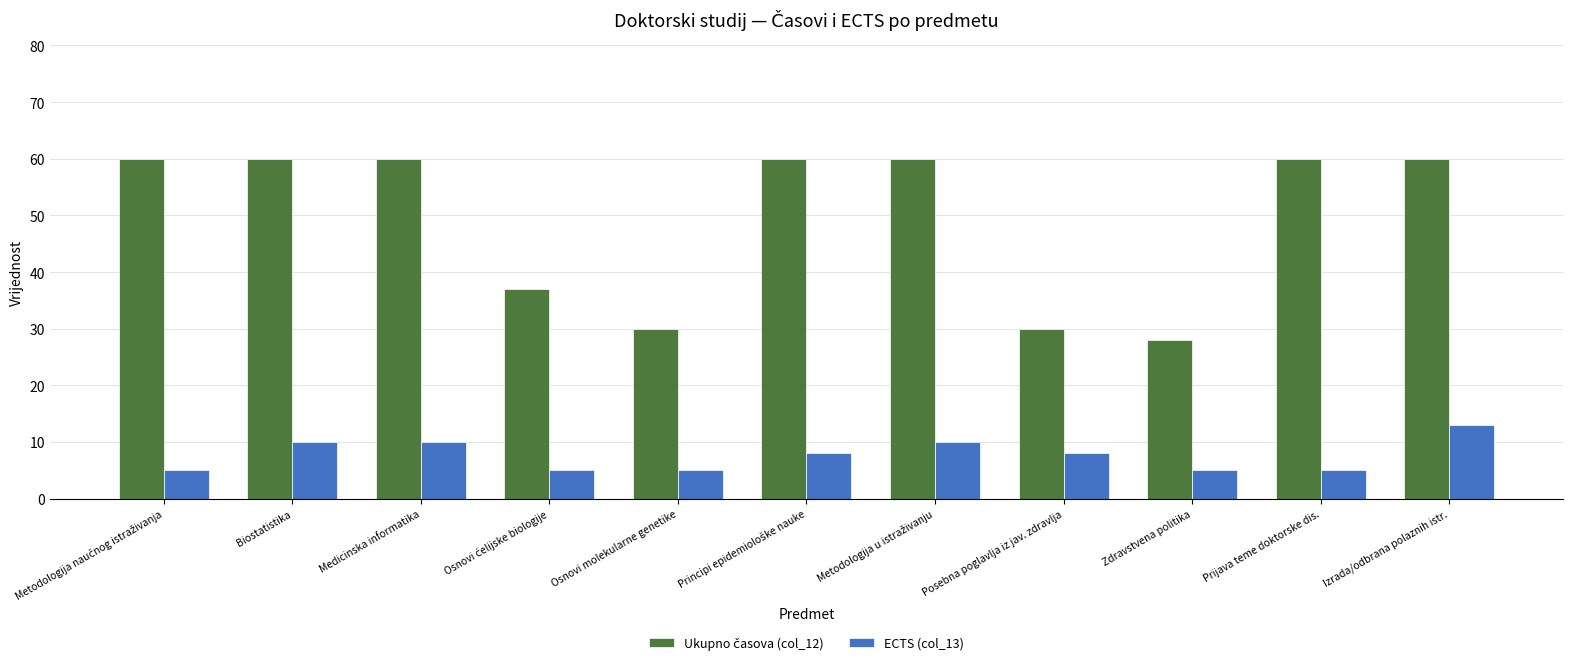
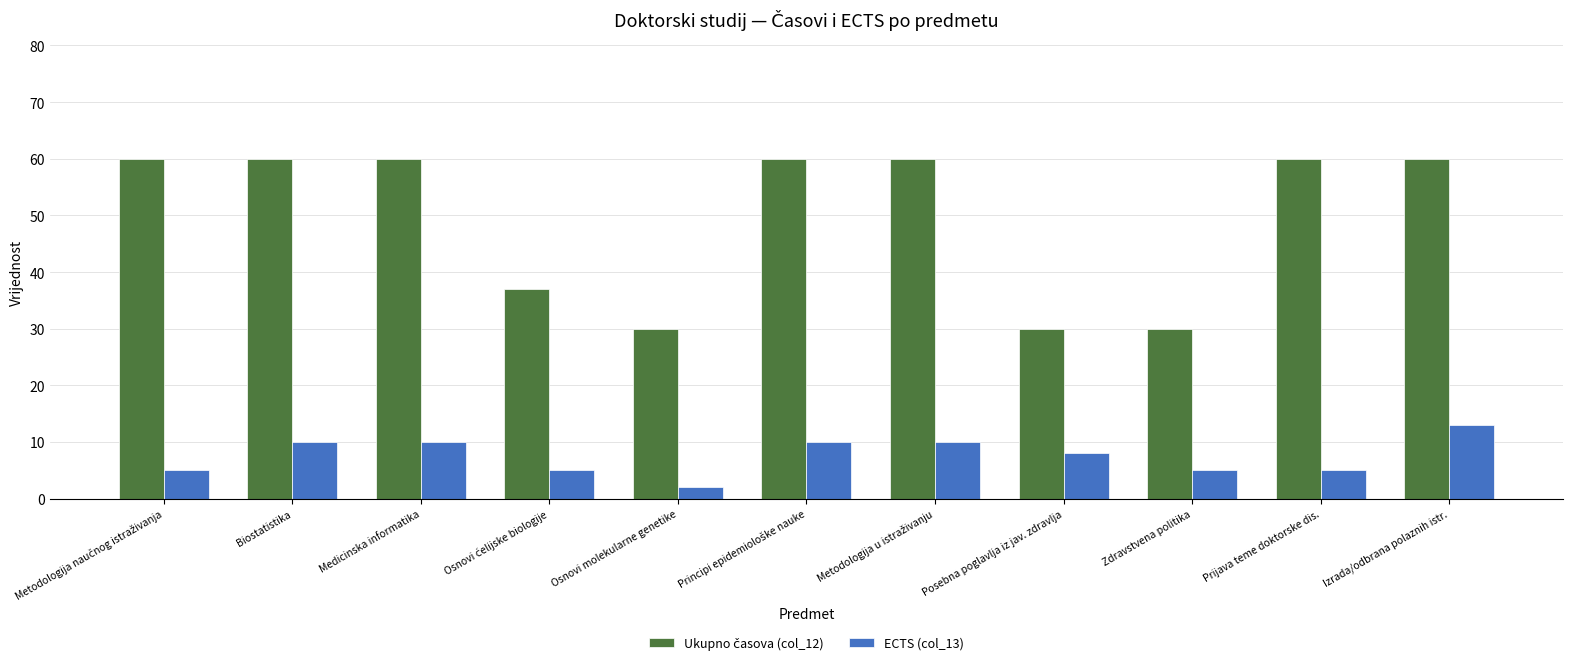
  {
    "Ukupno časova (col_12)": {
      "Metodologija naučnog istraživanja": 60,
      "Biostatistika": 60,
      "Medicinska informatika": 60,
      "Osnovi ćelijske biologije": 37,
      "Osnovi molekularne genetike": 30,
      "Principi epidemiološke nauke": 60,
      "Metodologija u istraživanju": 60,
      "Posebna poglavlja iz jav. zdravlja": 30,
-     "Zdravstvena politika": 28,
+     "Zdravstvena politika": 30,
      "Prijava teme doktorske dis.": 60,
      "Izrada/odbrana polaznih istr.": 60
    },
    "ECTS (col_13)": {
      "Metodologija naučnog istraživanja": 5,
      "Biostatistika": 10,
      "Medicinska informatika": 10,
      "Osnovi ćelijske biologije": 5,
-     "Osnovi molekularne genetike": 5,
-     "Principi epidemiološke nauke": 8,
+     "Osnovi molekularne genetike": 2,
+     "Principi epidemiološke nauke": 10,
      "Metodologija u istraživanju": 10,
      "Posebna poglavlja iz jav. zdravlja": 8,
      "Zdravstvena politika": 5,
      "Prijava teme doktorske dis.": 5,
      "Izrada/odbrana polaznih istr.": 13
    }
  }
